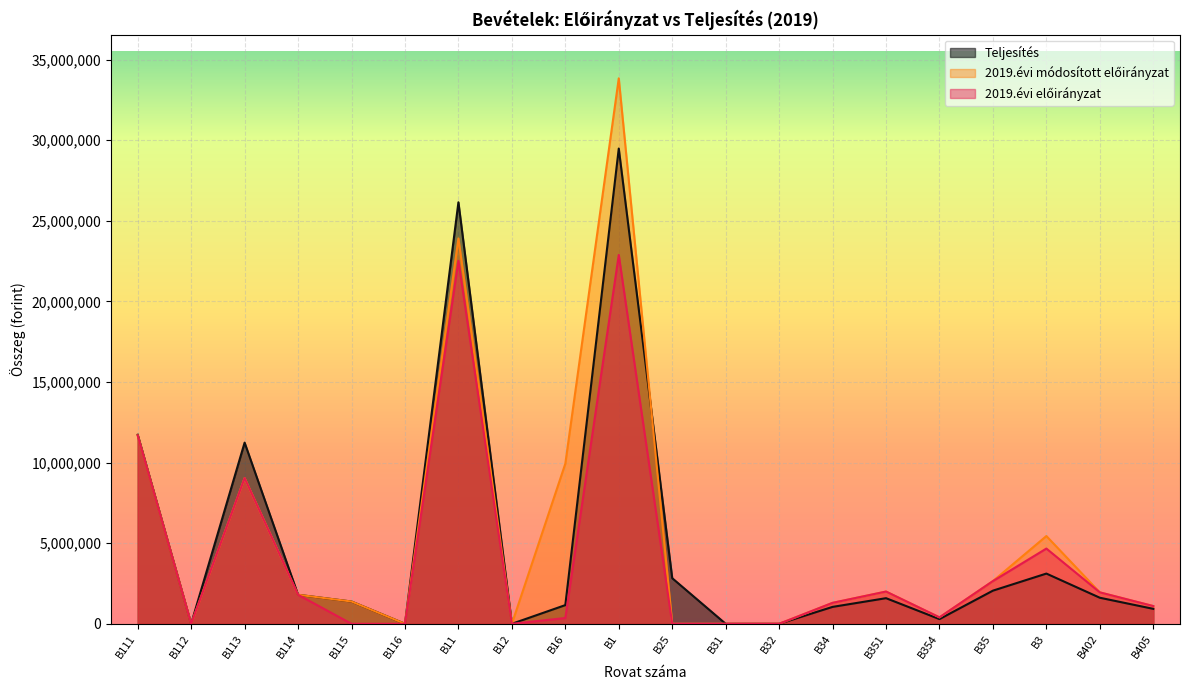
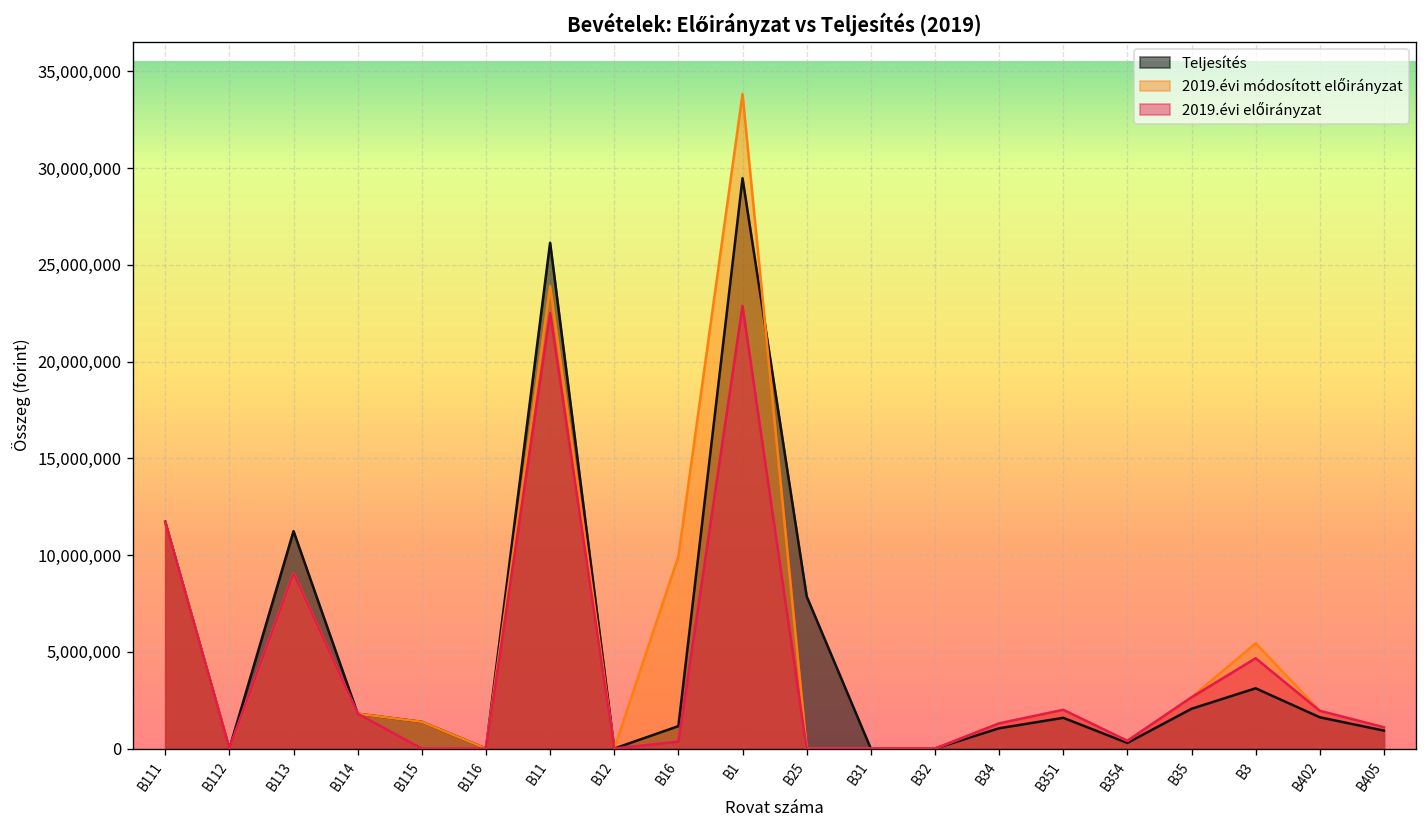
  {
    "Teljesítés": {
      "B113": "11,200,000",
      "B11": "26,100,000",
      "B16": "1,200,000",
      "B1": "29,500,000",
-     "B25": "2,800,000",
+     "B25": "7,900,000",
      "B34": "1,000,000",
      "B351": "1,600,000",
      "B35": "2,100,000",
      "B3": "3,100,000",
      "B402": "1,600,000",
      "B405": "900,000"
    },
    "2019.évi módosított előirányzat": {
      "B11": "23,900,000",
      "B16": "9,900,000",
      "B1": "33,800,000",
      "B3": "5,400,000"
    },
    "2019.évi előirányzat": {
      "B115": "0",
      "B11": "22,500,000",
      "B16": "400,000",
      "B1": "22,900,000",
      "B3": "4,700,000"
    }
  }
